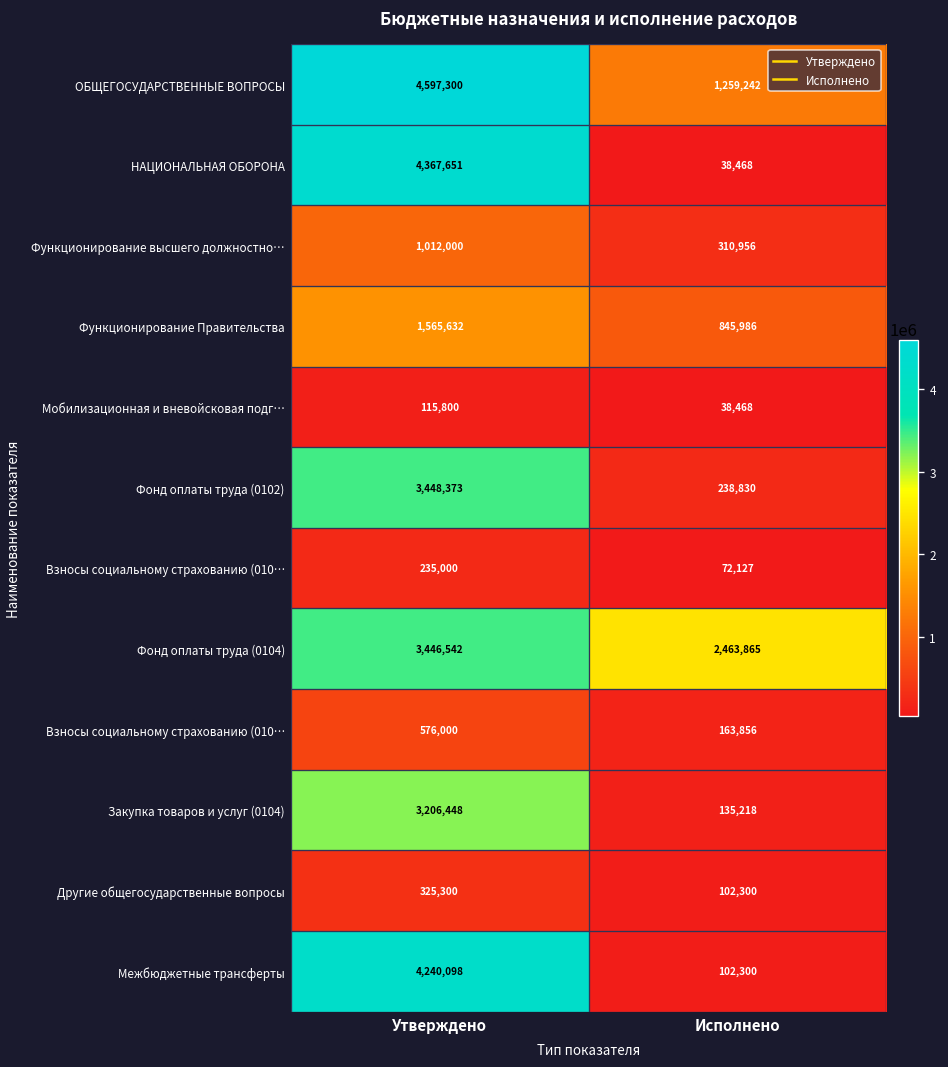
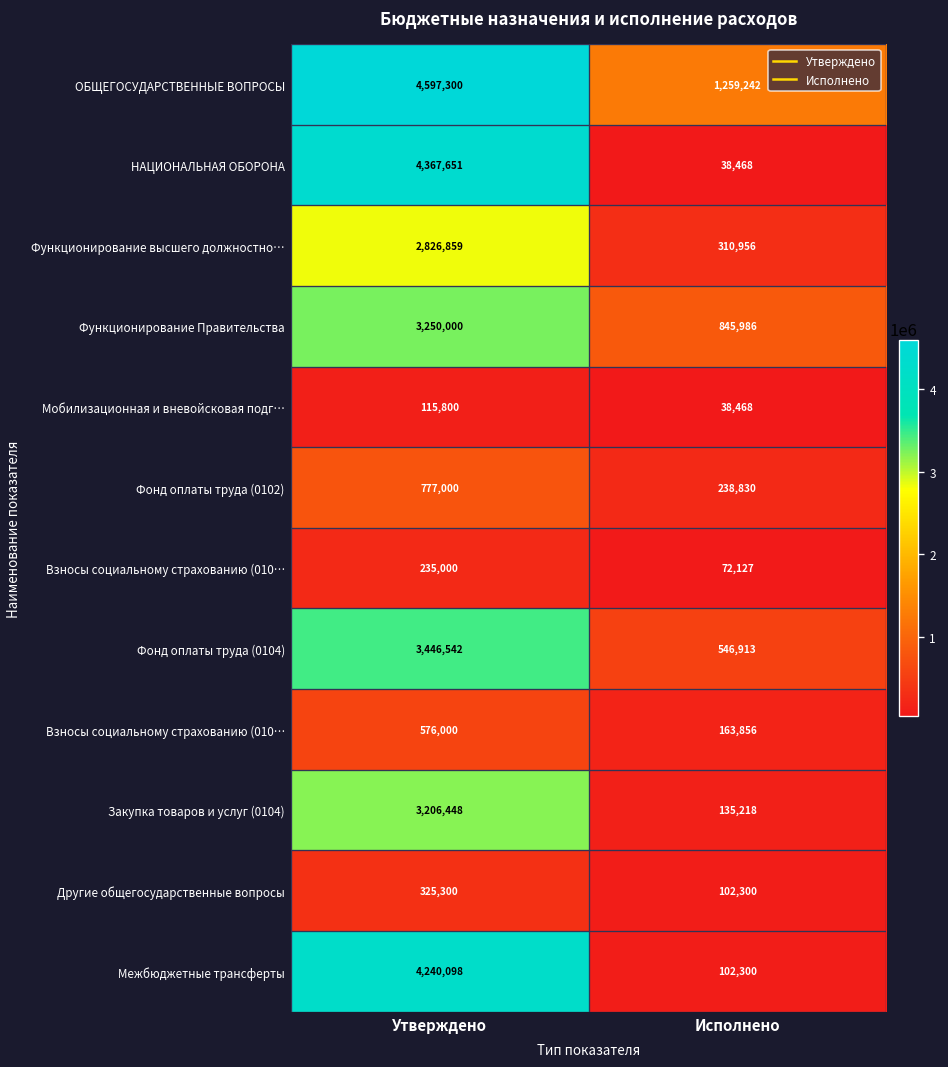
  {
    "ОБЩЕГОСУДАРСТВЕННЫЕ ВОПРОСЫ": {
      "Утверждено": "4,597,300",
      "Исполнено": "1,259,242"
    },
    "НАЦИОНАЛЬНАЯ ОБОРОНА": {
      "Утверждено": "4,367,651",
      "Исполнено": "38,468"
    },
    "Функционирование высшего должностно…": {
-     "Утверждено": "1,012,000",
+     "Утверждено": "2,826,859",
      "Исполнено": "310,956"
    },
    "Функционирование Правительства": {
-     "Утверждено": "1,565,632",
+     "Утверждено": "3,250,000",
      "Исполнено": "845,986"
    },
    "Мобилизационная и вневойсковая подг…": {
      "Утверждено": "115,800",
      "Исполнено": "38,468"
    },
    "Фонд оплаты труда (0102)": {
-     "Утверждено": "3,448,373",
+     "Утверждено": "777,000",
      "Исполнено": "238,830"
    },
    "Фонд оплаты труда (0104)": {
      "Утверждено": "3,446,542",
-     "Исполнено": "2,463,865"
+     "Исполнено": "546,913"
    },
    "Закупка товаров и услуг (0104)": {
      "Утверждено": "3,206,448",
      "Исполнено": "135,218"
    },
    "Другие общегосударственные вопросы": {
      "Утверждено": "325,300",
      "Исполнено": "102,300"
    },
    "Межбюджетные трансферты": {
      "Утверждено": "4,240,098",
      "Исполнено": "102,300"
    }
  }
